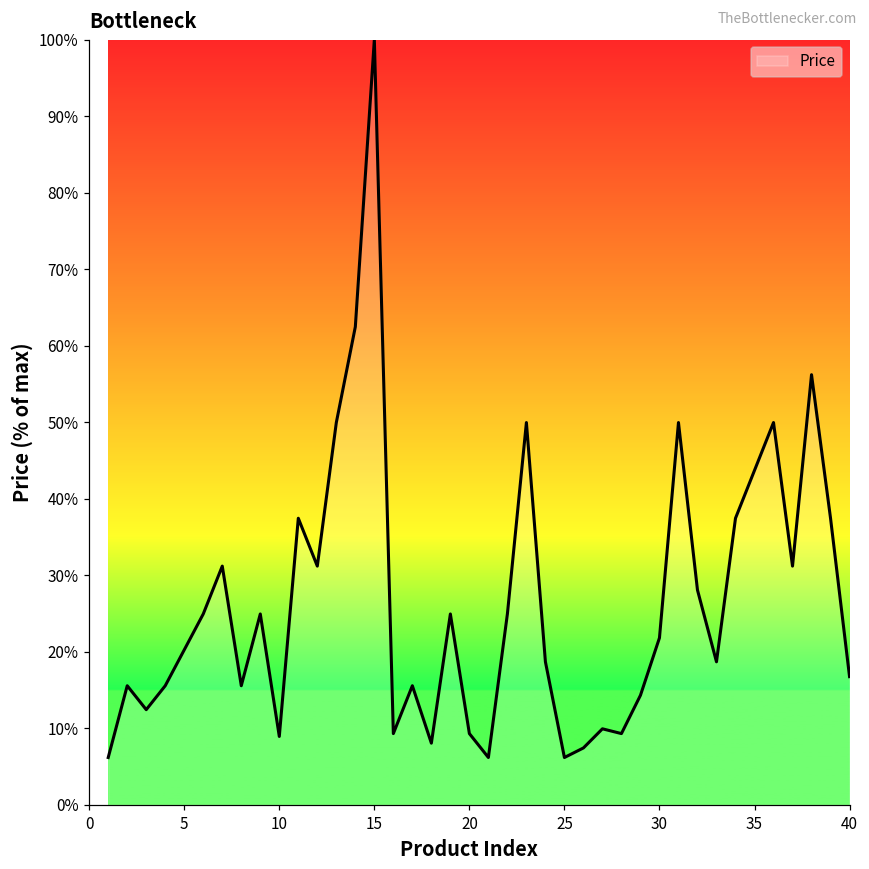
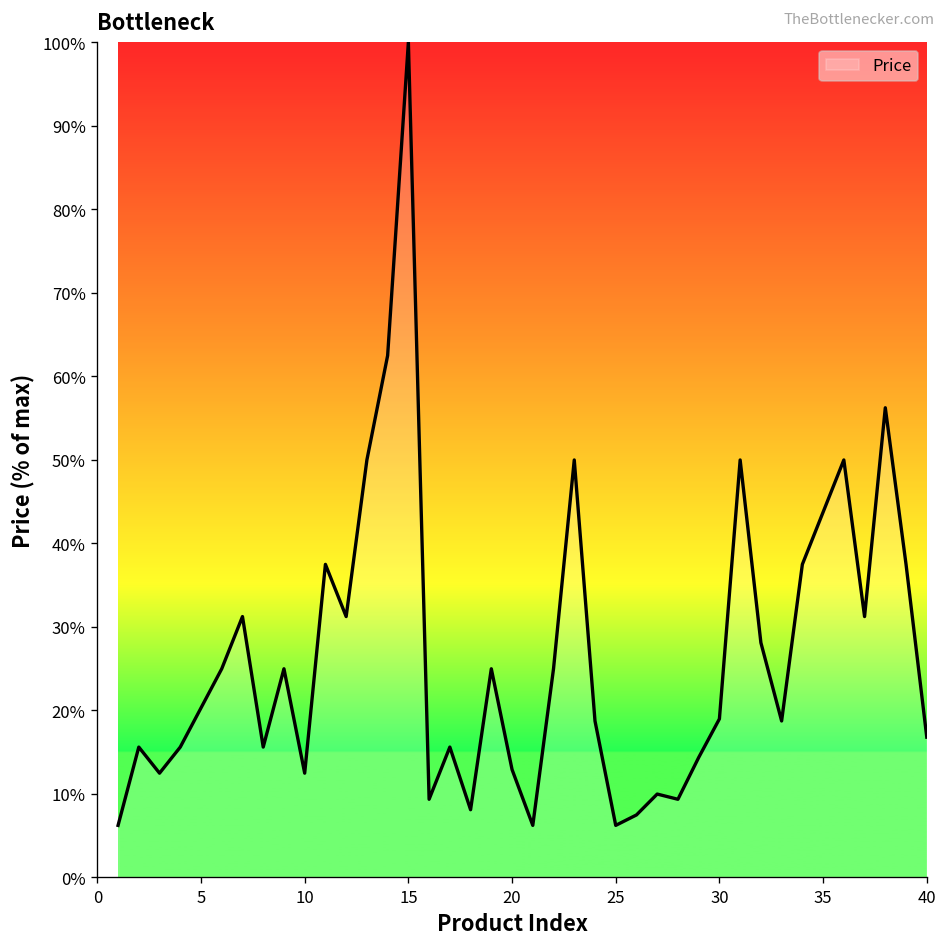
  {
    "5": "20%",
-   "10": "9%",
+   "10": "12%",
    "15": "100%",
-   "20": "9%",
+   "20": "13%",
    "25": "6%",
-   "30": "22%",
+   "30": "19%",
    "35": "44%",
    "40": "17%"
  }
